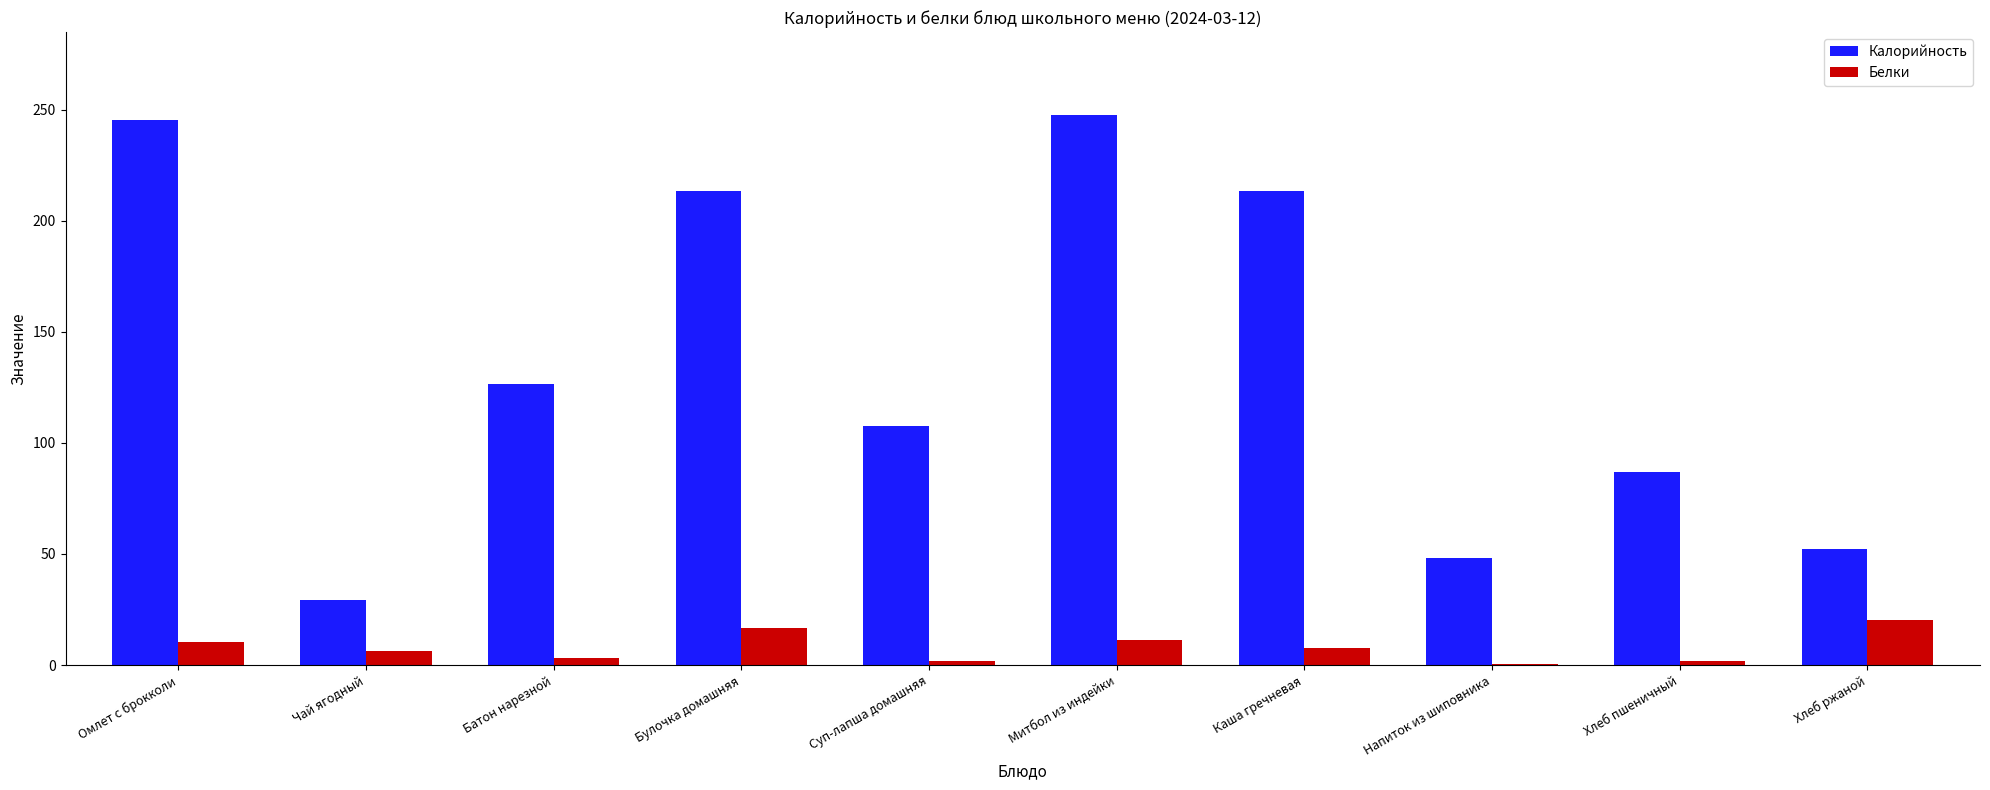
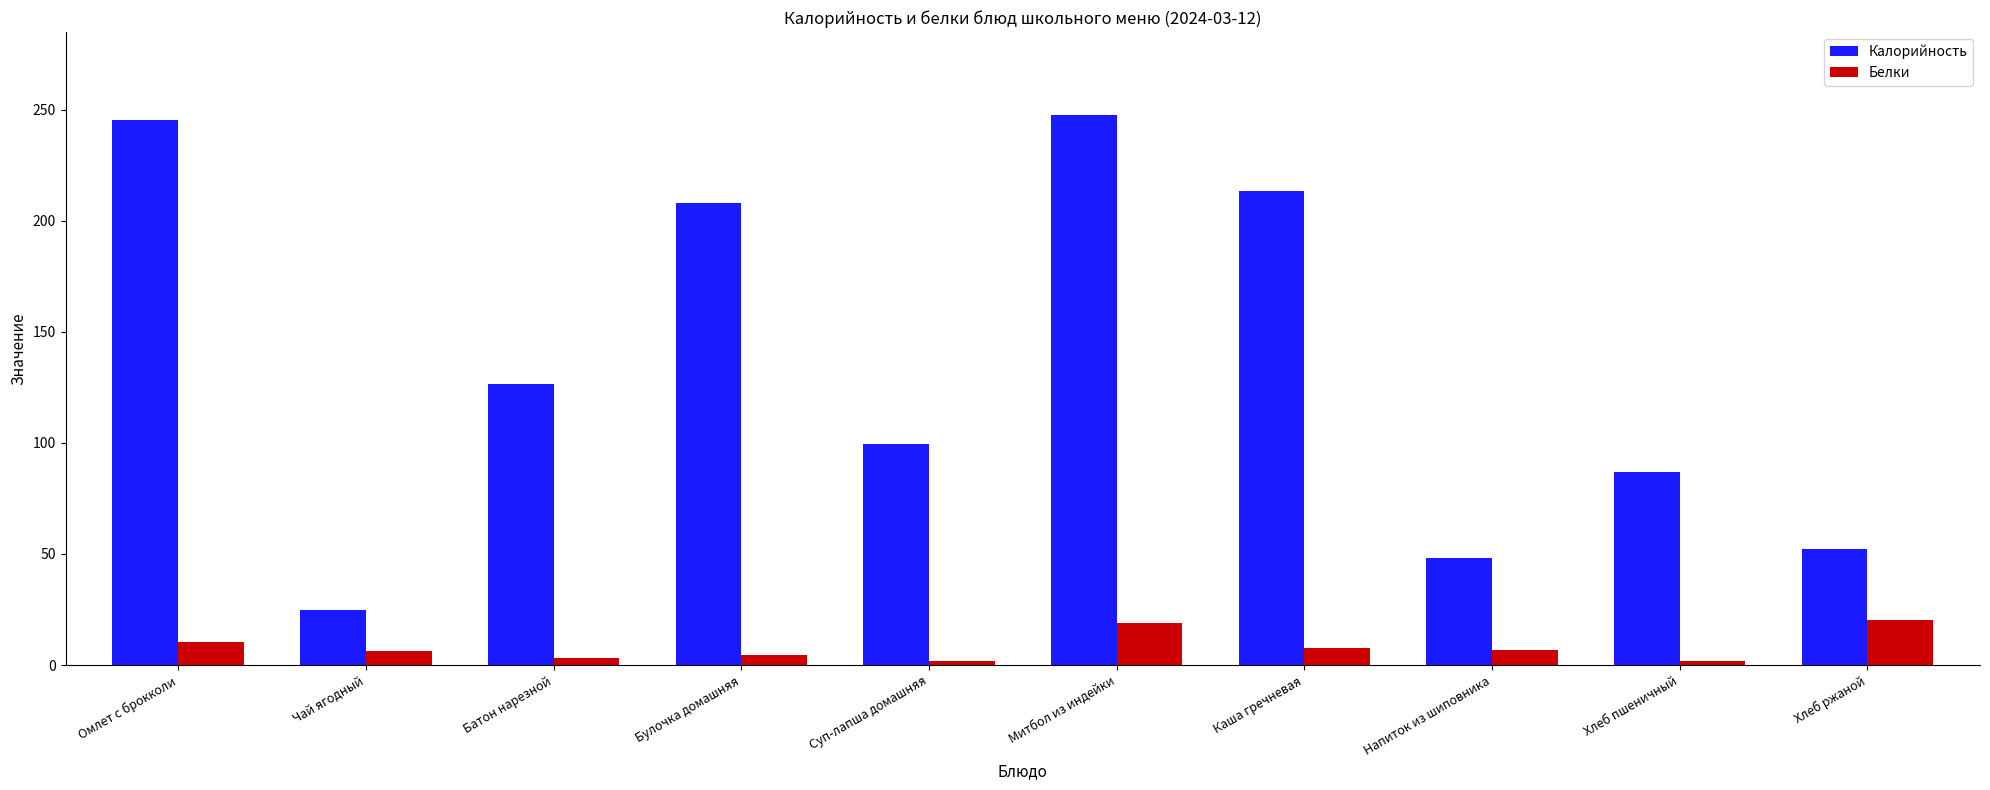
  {
    "Калорийность": {
      "Омлет с брокколи": 245,
-     "Чай ягодный": 29,
+     "Чай ягодный": 25,
      "Батон нарезной": 127,
-     "Булочка домашняя": 214,
-     "Суп-лапша домашняя": 108,
+     "Булочка домашняя": 208,
+     "Суп-лапша домашняя": 100,
      "Митбол из индейки": 248,
      "Каша гречневая": 213,
      "Напиток из шиповника": 48,
      "Хлеб пшеничный": 87,
      "Хлеб ржаной": 52
    },
    "Белки": {
      "Омлет с брокколи": 10,
      "Чай ягодный": 6,
      "Батон нарезной": 3,
-     "Булочка домашняя": 17,
+     "Булочка домашняя": 5,
      "Суп-лапша домашняя": 2,
-     "Митбол из индейки": 11,
+     "Митбол из индейки": 19,
      "Каша гречневая": 8,
-     "Напиток из шиповника": 0,
+     "Напиток из шиповника": 7,
      "Хлеб пшеничный": 2,
      "Хлеб ржаной": 20
    }
  }
